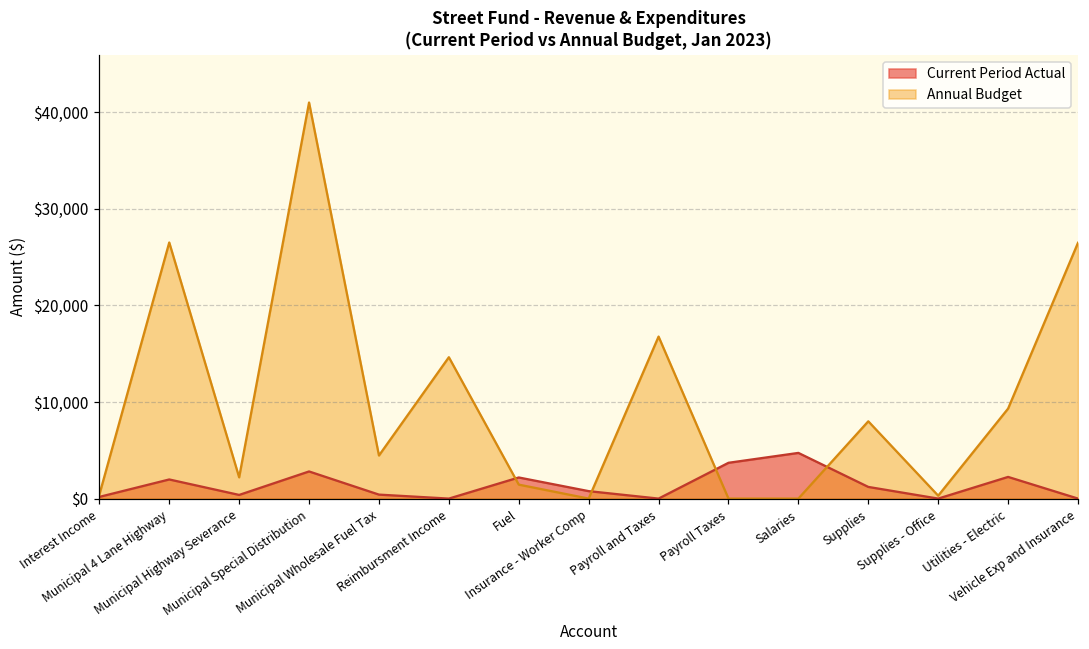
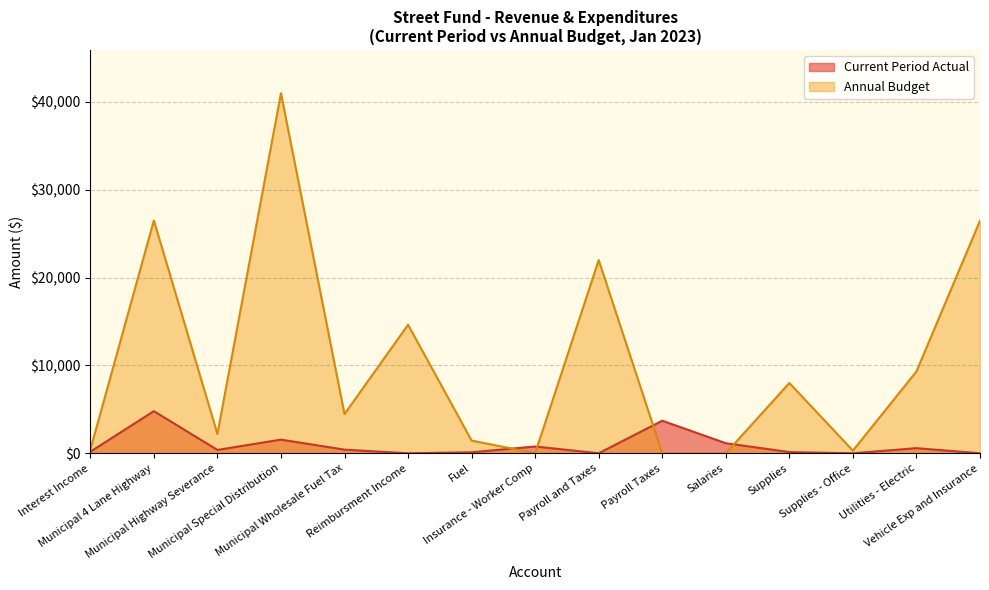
  {
    "Current Period Actual": {
-     "Municipal 4 Lane Highway": "$2,000",
+     "Municipal 4 Lane Highway": "$5,000",
      "Municipal Highway Severance": "$0",
-     "Municipal Special Distribution": "$3,000",
+     "Municipal Special Distribution": "$2,000",
      "Municipal Wholesale Fuel Tax": "$0",
      "Reimbursment Income": "$0",
-     "Fuel": "$2,000",
+     "Fuel": "$0",
      "Insurance - Worker Comp": "$1,000",
      "Payroll and Taxes": "$0",
      "Payroll Taxes": "$4,000",
-     "Salaries": "$5,000",
-     "Supplies": "$1,000",
+     "Salaries": "$1,000",
+     "Supplies": "$0",
      "Supplies - Office": "$0",
-     "Utilities - Electric": "$2,000",
+     "Utilities - Electric": "$1,000",
      "Vehicle Exp and Insurance": "$0"
    },
    "Annual Budget": {
      "Municipal 4 Lane Highway": "$27,000",
      "Municipal Highway Severance": "$2,000",
      "Municipal Special Distribution": "$41,000",
      "Municipal Wholesale Fuel Tax": "$4,000",
      "Reimbursment Income": "$15,000",
      "Fuel": "$1,000",
      "Insurance - Worker Comp": "$0",
-     "Payroll and Taxes": "$17,000",
+     "Payroll and Taxes": "$22,000",
      "Payroll Taxes": "$0",
      "Salaries": "$0",
      "Supplies": "$8,000",
      "Supplies - Office": "$0",
      "Utilities - Electric": "$9,000",
      "Vehicle Exp and Insurance": "$26,000"
    }
  }
